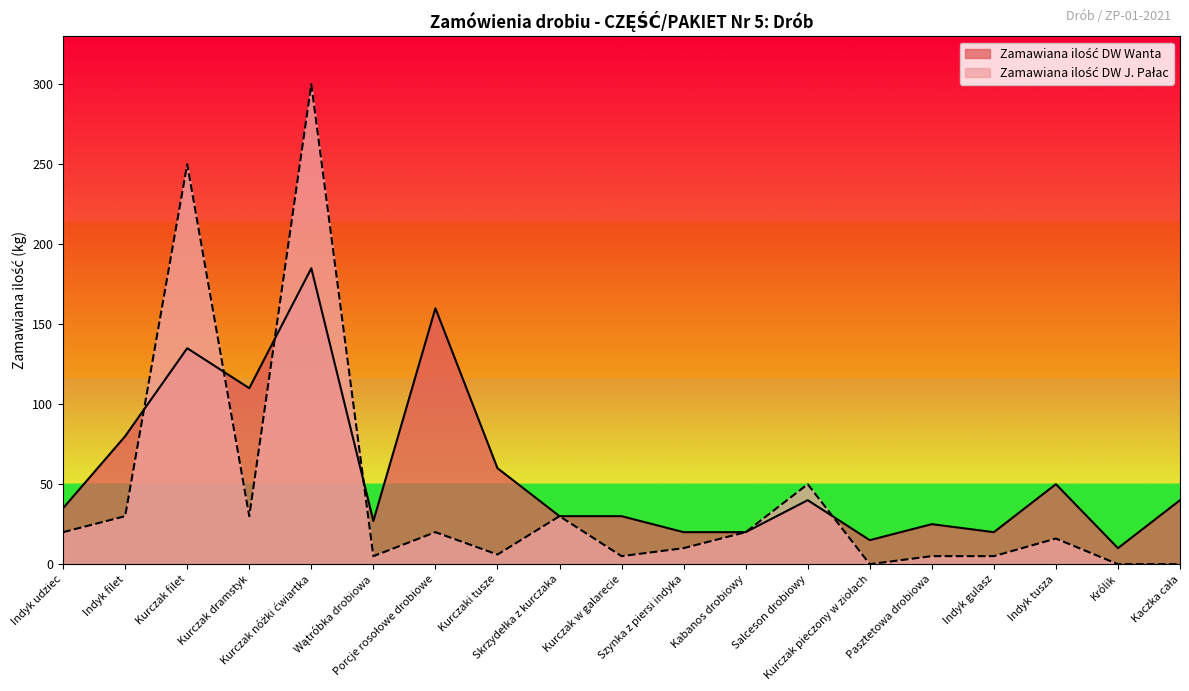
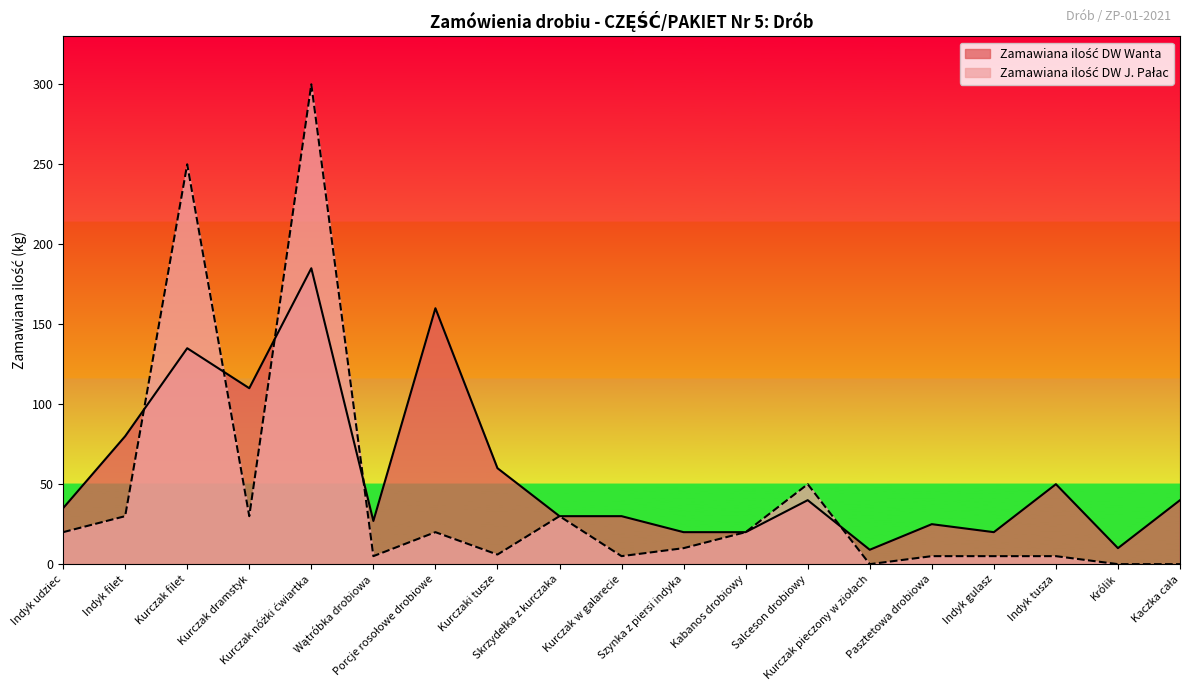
  {
    "Zamawiana ilość DW Wanta": {
      "Indyk udziec": 35,
      "Indyk filet": 80,
      "Kurczak filet": 135,
      "Kurczak dramstyk": 110,
      "Kurczak nóżki ćwiartka": 185,
      "Wątróbka drobiowa": 27,
      "Porcje rosołowe drobiowe": 160,
      "Kurczaki tusze": 60,
      "Kurczak w galarecie": 30,
      "Szynka z piersi indyka": 20,
      "Salceson drobiowy": 40,
-     "Kurczak pieczony w ziołach": 15,
+     "Kurczak pieczony w ziołach": 9,
      "Pasztetowa drobiowa": 25,
      "Indyk gulasz": 20,
      "Indyk tusza": 50,
      "Królik": 10,
      "Kaczka cała": 40
    },
    "Zamawiana ilość DW J. Pałac": {
      "Indyk udziec": 20,
      "Indyk filet": 30,
      "Kurczak filet": 250,
      "Kurczak dramstyk": 30,
      "Kurczak nóżki ćwiartka": 300,
      "Wątróbka drobiowa": 5,
      "Porcje rosołowe drobiowe": 20,
      "Kurczaki tusze": 6,
      "Kurczak w galarecie": 5,
      "Szynka z piersi indyka": 10,
      "Salceson drobiowy": 50,
      "Kurczak pieczony w ziołach": 0,
      "Pasztetowa drobiowa": 5,
      "Indyk gulasz": 5,
-     "Indyk tusza": 16,
+     "Indyk tusza": 5,
      "Królik": 0,
      "Kaczka cała": 0
    }
  }
